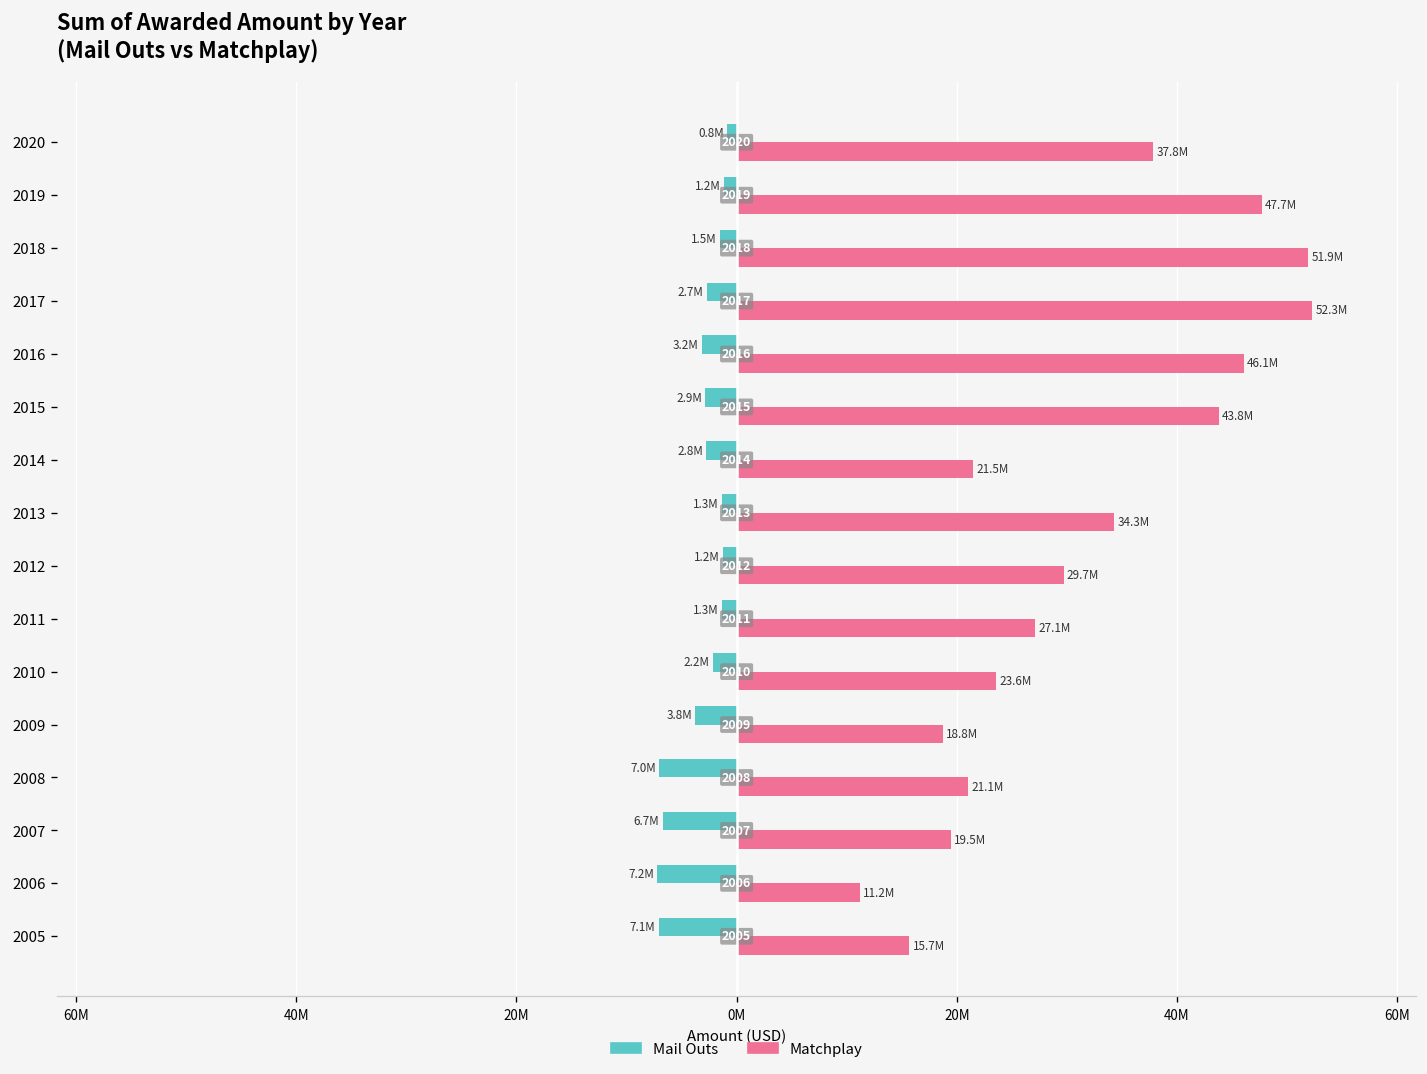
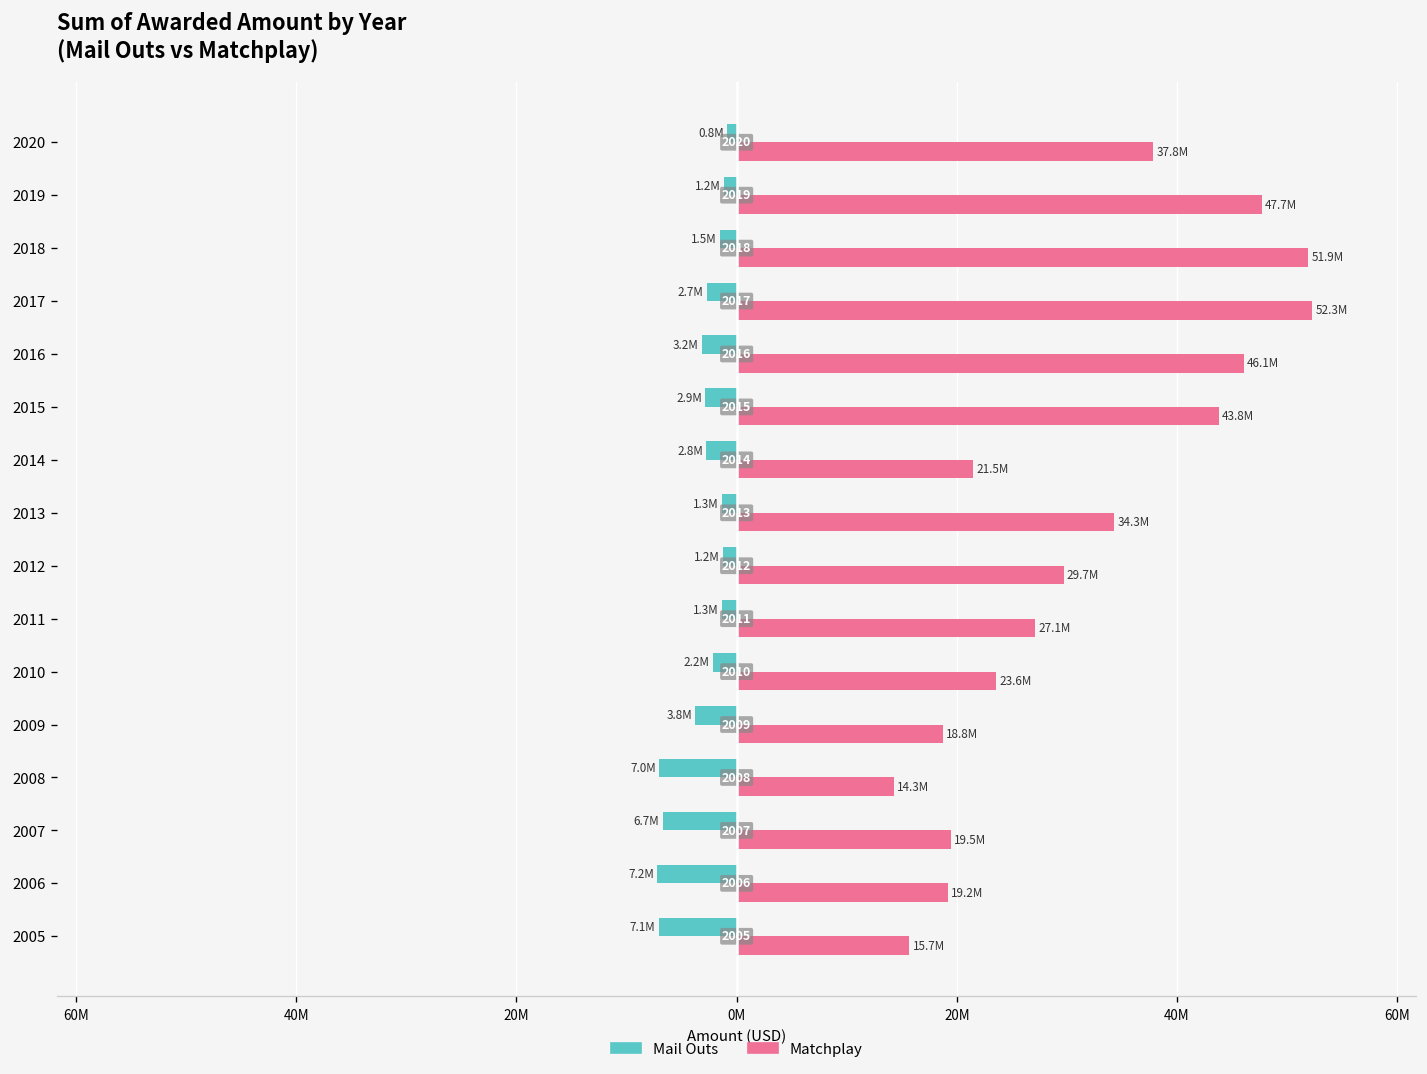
  {
    "Matchplay": {
      "2020": "37.8M",
      "2019": "47.7M",
      "2018": "51.9M",
      "2017": "52.3M",
      "2016": "46.1M",
      "2015": "43.8M",
      "2014": "21.5M",
      "2013": "34.3M",
      "2012": "29.7M",
      "2011": "27.1M",
      "2010": "23.6M",
      "2009": "18.8M",
-     "2008": "21.1M",
+     "2008": "14.3M",
      "2007": "19.5M",
-     "2006": "11.2M",
+     "2006": "19.2M",
      "2005": "15.7M"
    }
  }
